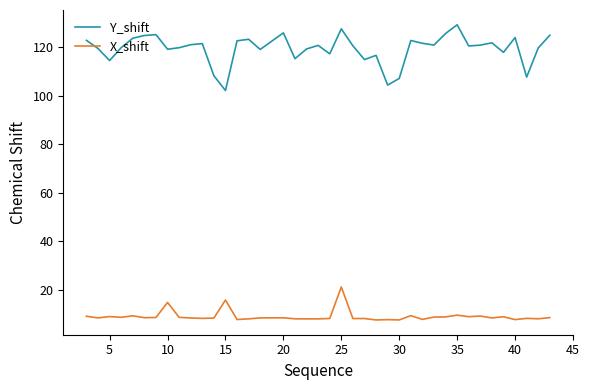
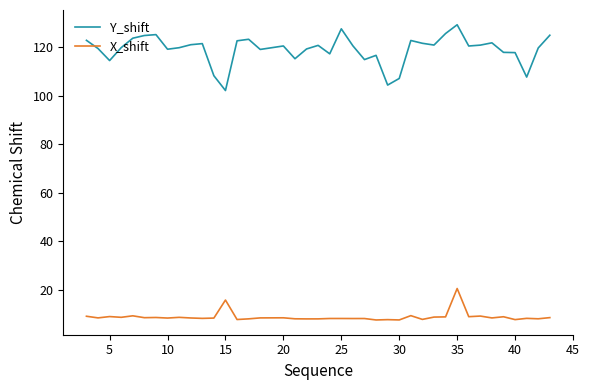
  {
    "Y_shift": {
      "5": 115,
      "10": 119,
      "15": 102,
-     "20": 126,
+     "20": 121,
      "25": 128,
      "30": 107,
      "35": 129,
-     "40": 124
+     "40": 118
    },
    "X_shift": {
      "5": 9,
-     "10": 15,
+     "10": 8,
      "15": 16,
      "20": 8,
-     "25": 21,
+     "25": 8,
      "30": 7,
-     "35": 9,
+     "35": 20,
      "40": 8
    }
  }
